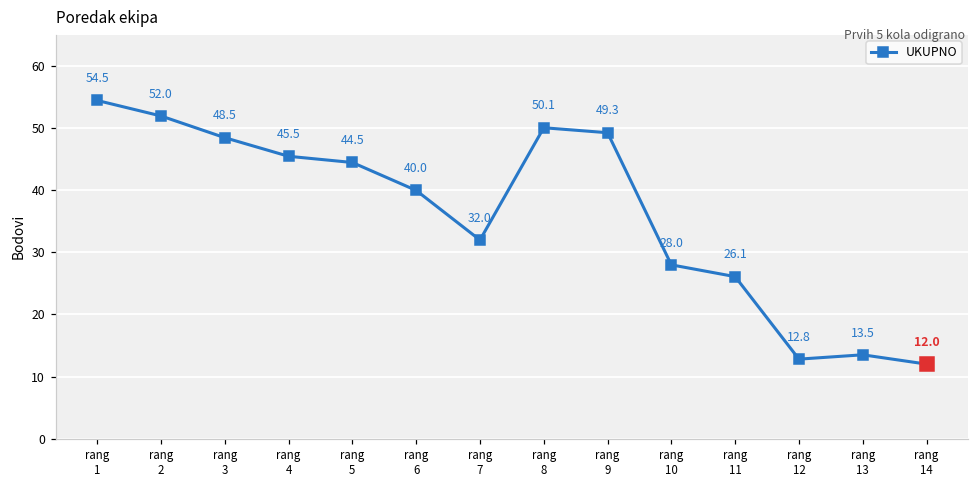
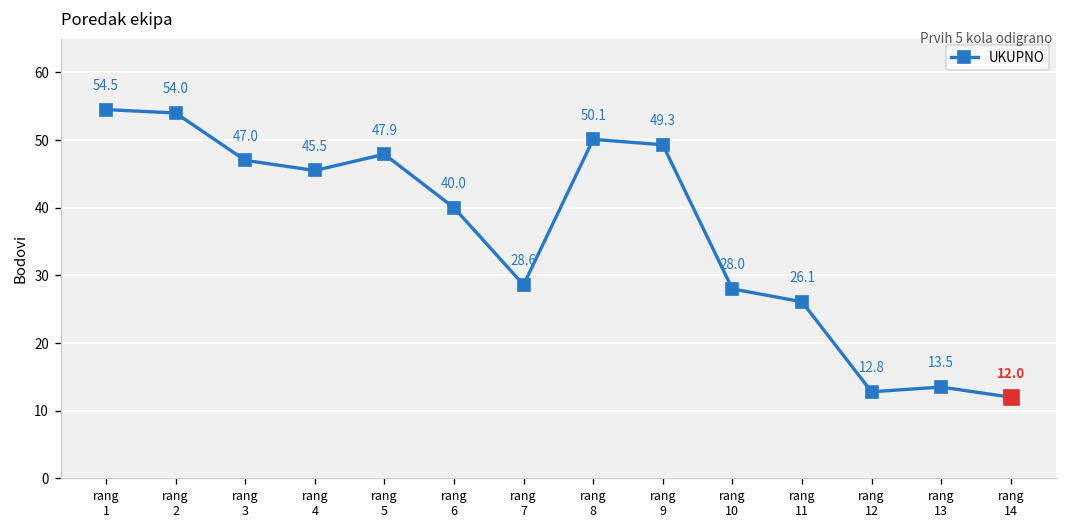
  {
    "UKUPNO": {
      "rang 1": 54.5,
-     "rang 2": 52.0,
-     "rang 3": 48.5,
+     "rang 2": 54.0,
+     "rang 3": 47.0,
      "rang 4": 45.5,
-     "rang 5": 44.5,
+     "rang 5": 47.9,
      "rang 6": 40.0,
-     "rang 7": 32.0,
+     "rang 7": 28.6,
      "rang 8": 50.1,
      "rang 9": 49.3,
      "rang 10": 28.0,
      "rang 11": 26.1,
      "rang 12": 12.8,
      "rang 13": 13.5
    }
  }
